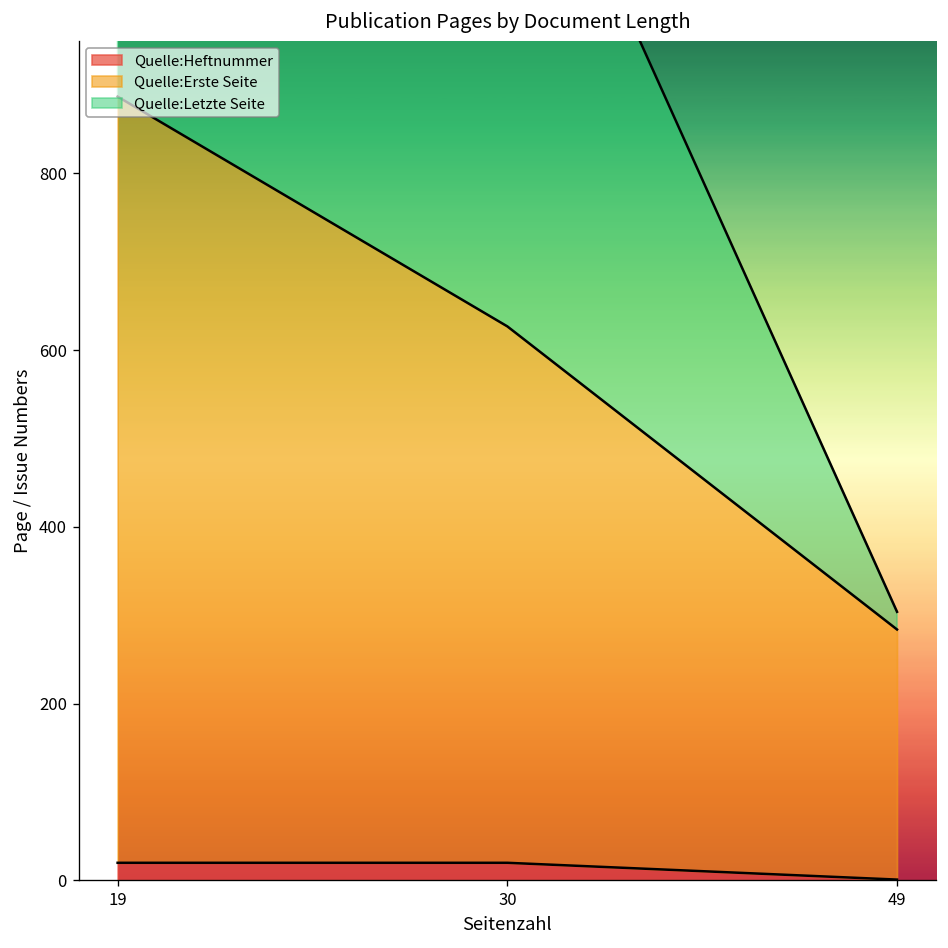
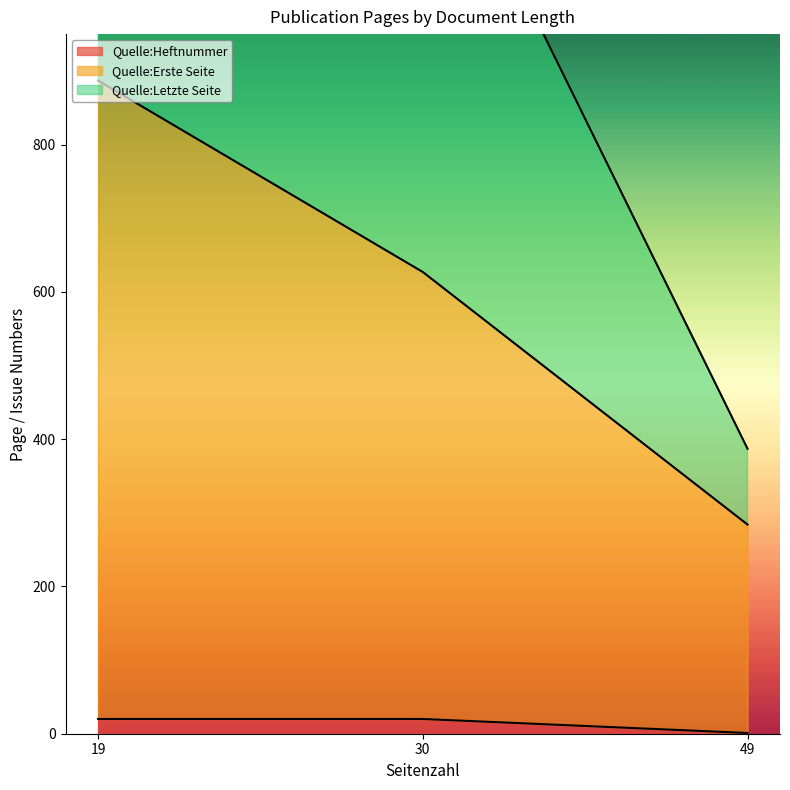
  {
    "Quelle:Heftnummer": {
      "19": 20,
      "30": 20,
      "49": 0
    },
    "Quelle:Erste Seite": {
      "30": 610,
      "49": 280
    },
    "Quelle:Letzte Seite": {
-     "49": 20
+     "49": 100
    }
  }
